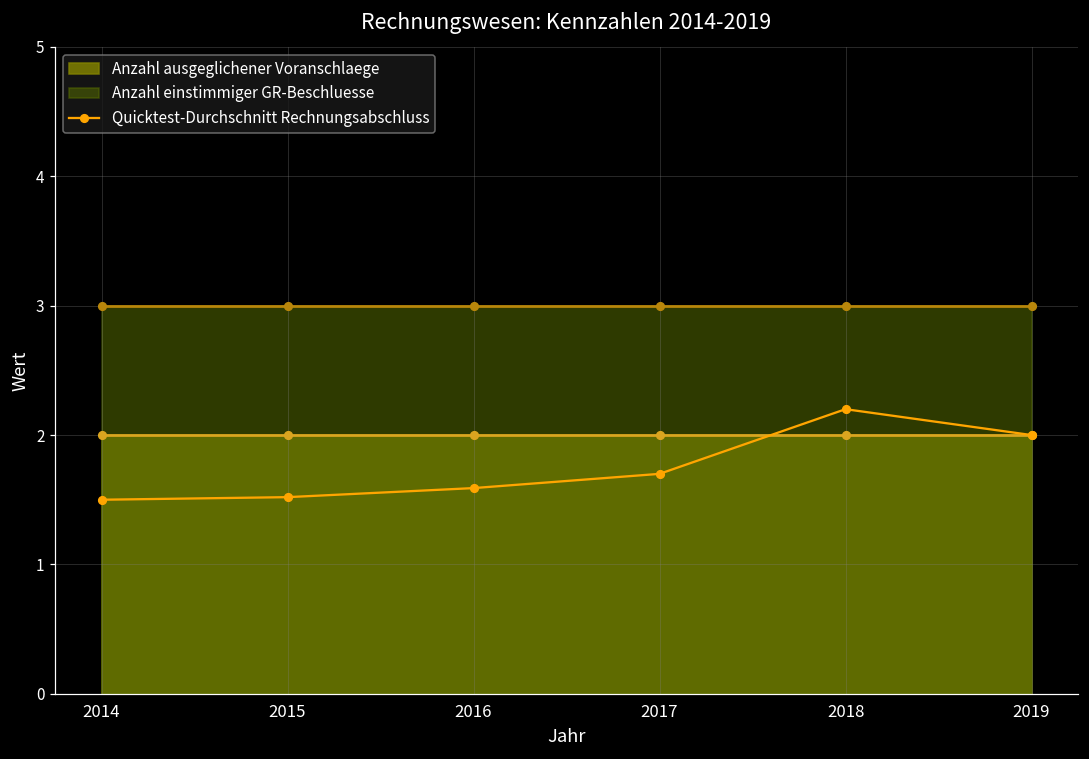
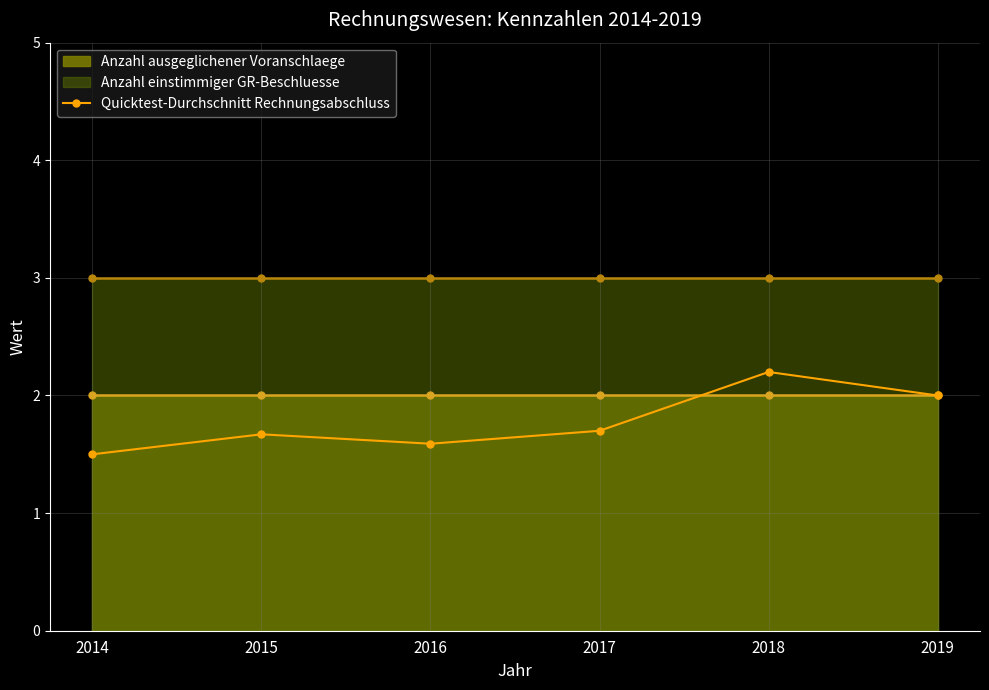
  {
    "Quicktest-Durchschnitt Rechnungsabschluss": {
      "2014": 1.50,
-     "2015": 1.52,
+     "2015": 1.67,
      "2016": 1.59,
      "2017": 1.70,
      "2018": 2.20
    }
  }
